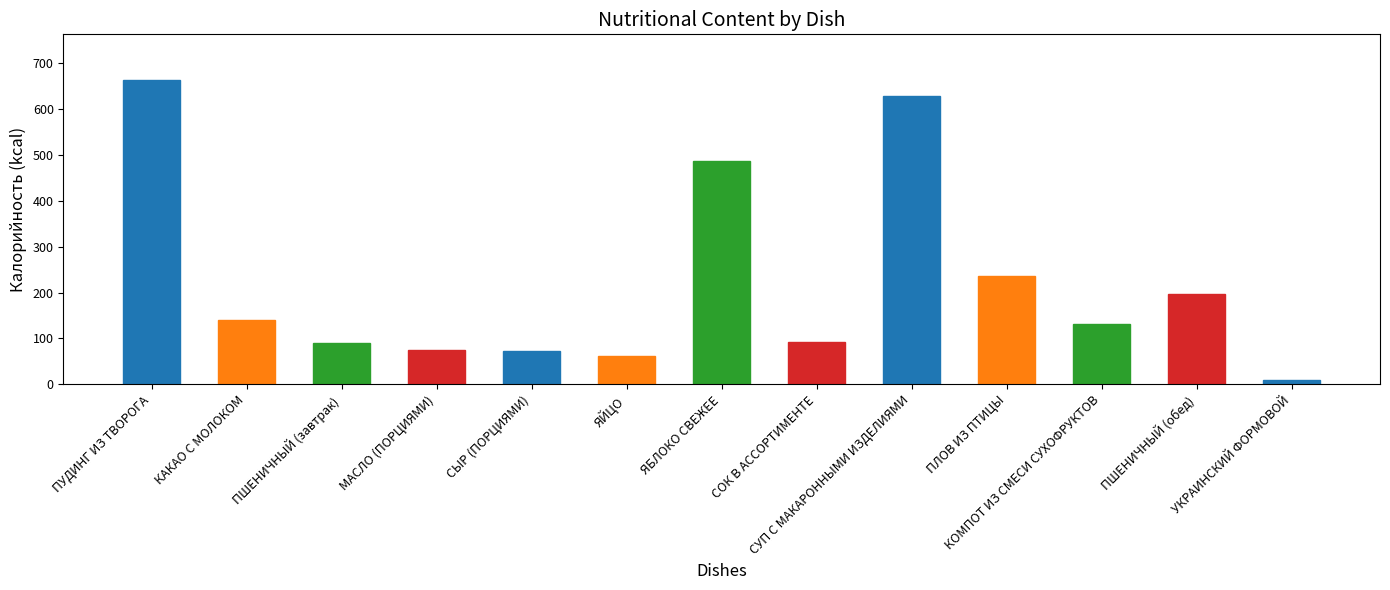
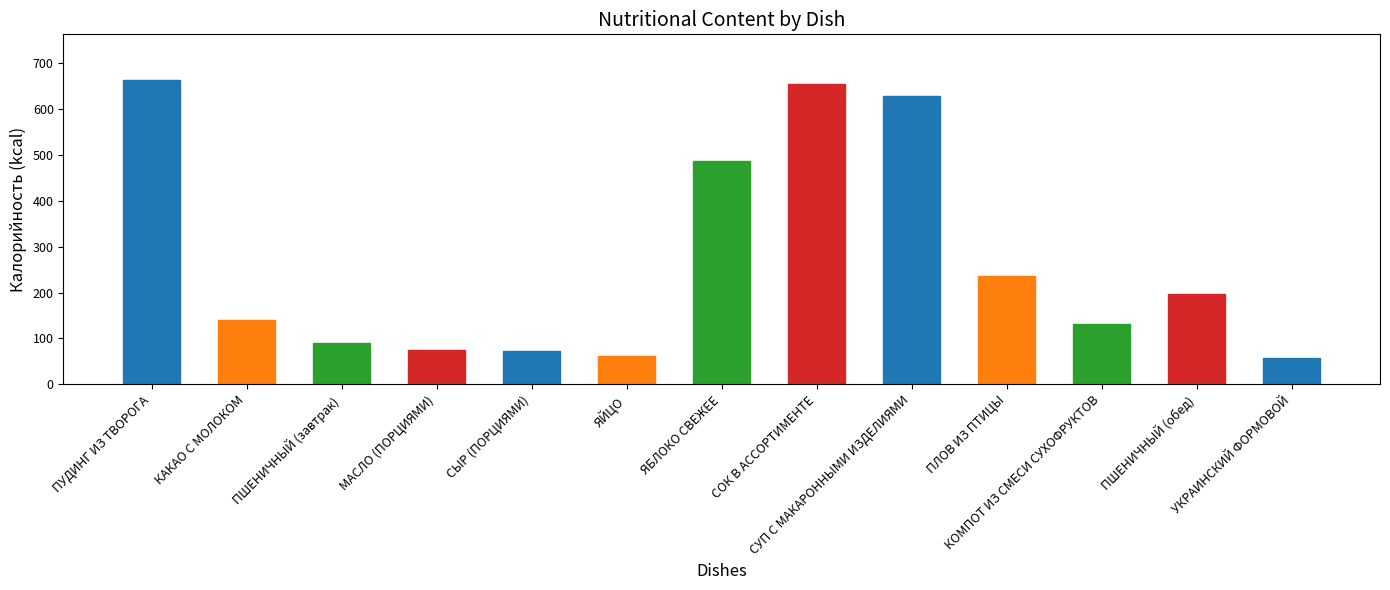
  {
    "ПУДИНГ ИЗ ТВОРОГА": 660,
    "КАКАО С МОЛОКОМ": 140,
    "ПШЕНИЧНЫЙ (завтрак)": 90,
    "МАСЛО (ПОРЦИЯМИ)": 80,
    "СЫР (ПОРЦИЯМИ)": 70,
    "ЯЙЦО": 60,
    "ЯБЛОКО СВЕЖЕЕ": 490,
-   "СОК В АССОРТИМЕНТЕ": 90,
+   "СОК В АССОРТИМЕНТЕ": 660,
    "СУП С МАКАРОННЫМИ ИЗДЕЛИЯМИ": 630,
    "ПЛОВ ИЗ ПТИЦЫ": 240,
    "КОМПОТ ИЗ СМЕСИ СУХОФРУКТОВ": 130,
    "ПШЕНИЧНЫЙ (обед)": 200,
-   "УКРАИНСКИЙ ФОРМОВОЙ": 10
+   "УКРАИНСКИЙ ФОРМОВОЙ": 60
  }
